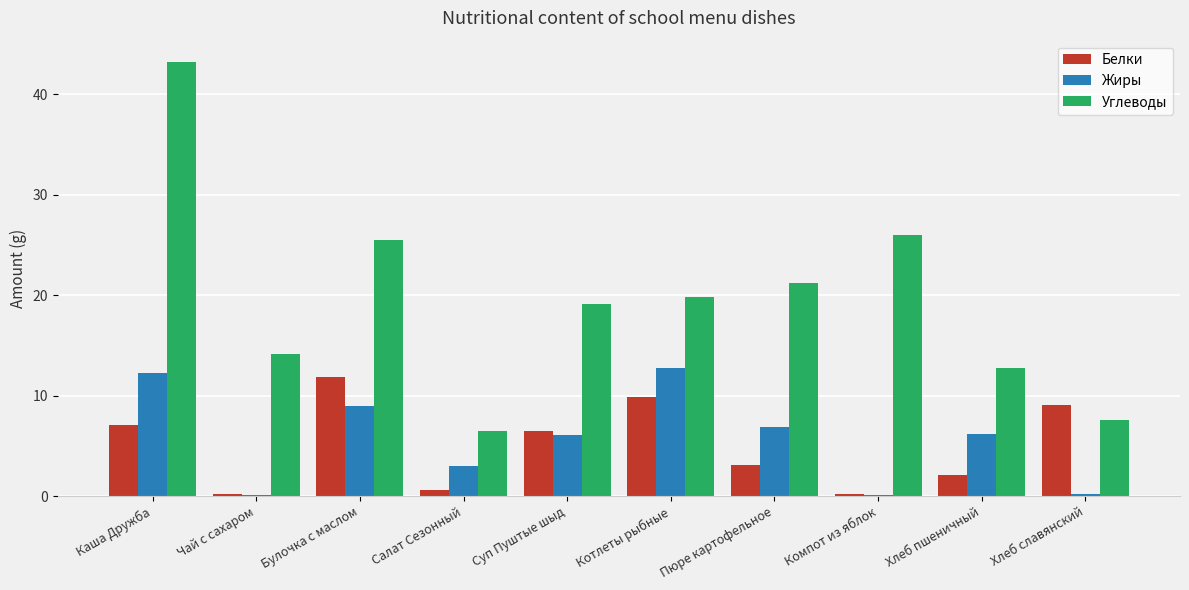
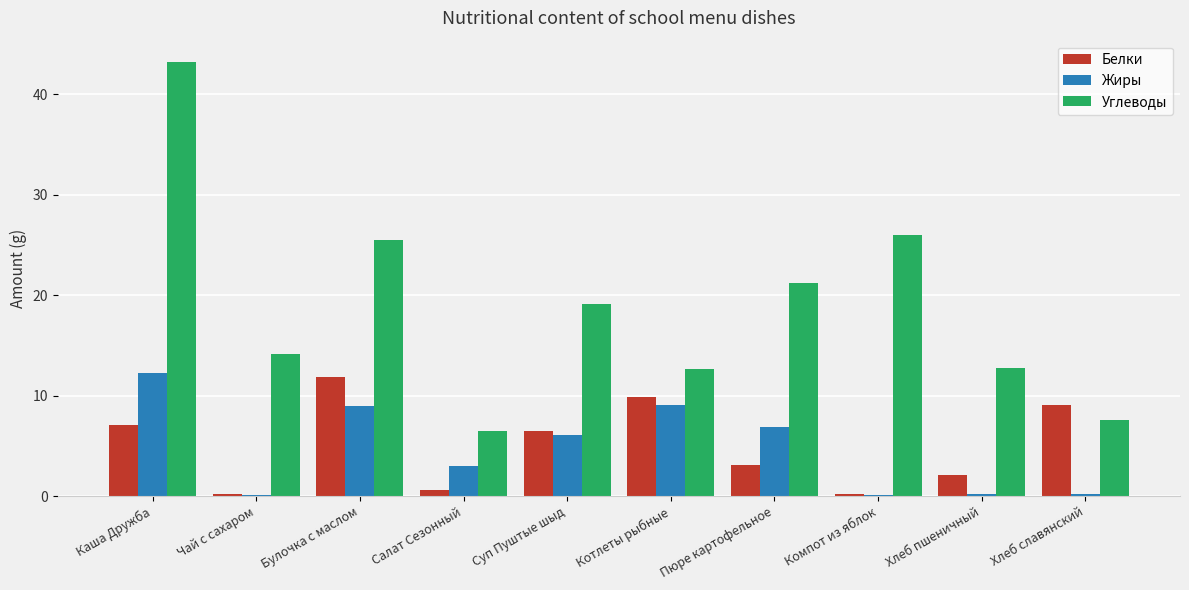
  {
    "Белки": {
      "Каша Дружба": 7.1,
      "Булочка с маслом": 11.9,
      "Салат Сезонный": 0.6,
      "Суп Пуштые шыд": 6.5,
      "Котлеты рыбные": 9.9,
      "Пюре картофельное": 3.1,
      "Хлеб пшеничный": 2.1,
      "Хлеб славянский": 9.1
    },
    "Жиры": {
      "Каша Дружба": 12.3,
      "Булочка с маслом": 9.0,
      "Салат Сезонный": 3.0,
      "Суп Пуштые шыд": 6.1,
-     "Котлеты рыбные": 12.8,
+     "Котлеты рыбные": 9.1,
      "Пюре картофельное": 6.9,
-     "Хлеб пшеничный": 6.2
+     "Хлеб пшеничный": 0.2
    },
    "Углеводы": {
      "Каша Дружба": 43.2,
      "Чай с сахаром": 14.1,
      "Булочка с маслом": 25.5,
      "Салат Сезонный": 6.5,
      "Суп Пуштые шыд": 19.1,
-     "Котлеты рыбные": 19.8,
+     "Котлеты рыбные": 12.7,
      "Пюре картофельное": 21.2,
      "Компот из яблок": 26.0,
      "Хлеб пшеничный": 12.8,
      "Хлеб славянский": 7.6
    }
  }
